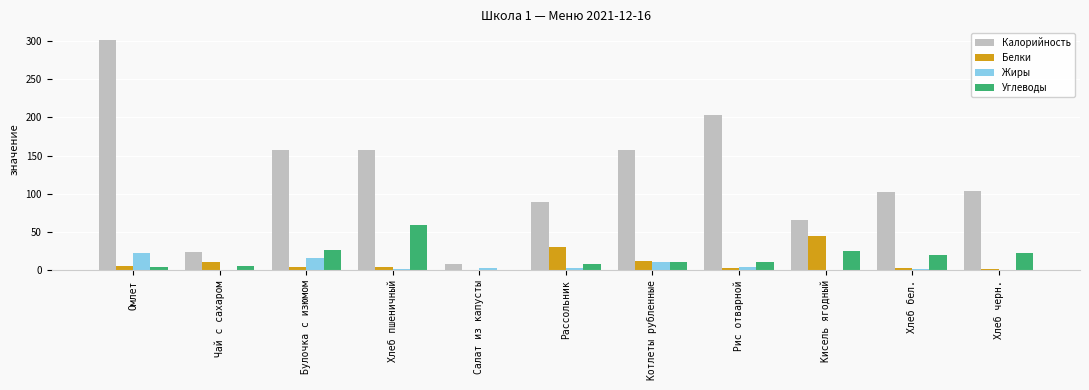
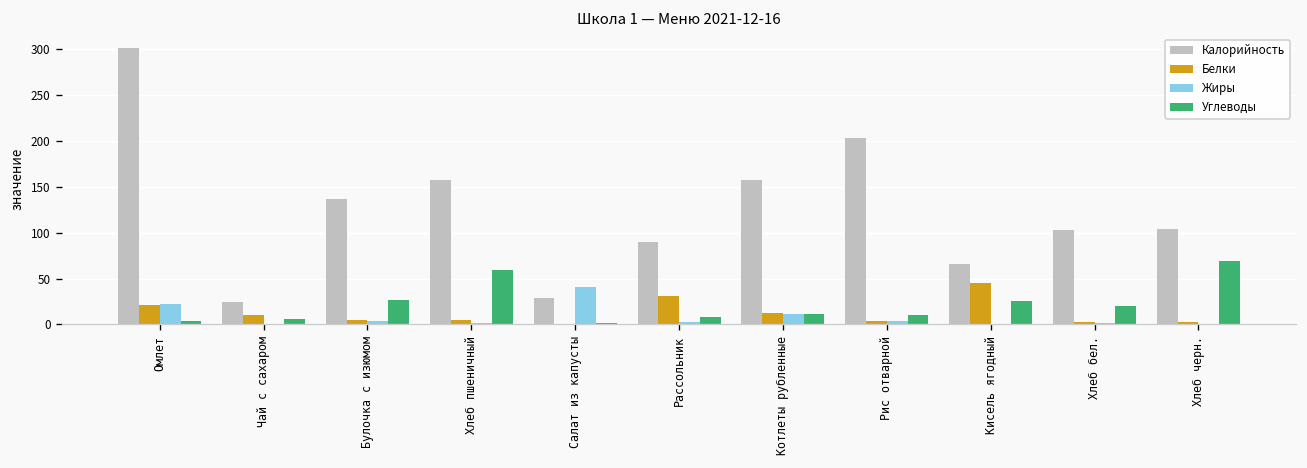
  {
    "Калорийность": {
      "Омлет": 300,
      "Чай с сахаром": 20,
-     "Булочка с изюмом": 160,
+     "Булочка с изюмом": 140,
      "Хлеб пшеничный": 160,
-     "Салат из капусты": 10,
+     "Салат из капусты": 30,
      "Рассольник": 90,
      "Котлеты рубленные": 160,
      "Рис отварной": 200,
      "Кисель ягодный": 70,
      "Хлеб бел.": 100,
      "Хлеб черн.": 100
    },
    "Белки": {
-     "Омлет": 10,
+     "Омлет": 20,
      "Чай с сахаром": 10,
      "Булочка с изюмом": 0,
      "Хлеб пшеничный": 0,
      "Рассольник": 30,
      "Котлеты рубленные": 10,
      "Рис отварной": 0,
      "Кисель ягодный": 50
    },
    "Жиры": {
      "Омлет": 20,
      "Чай с сахаром": 0,
-     "Булочка с изюмом": 20,
-     "Салат из капусты": 0,
+     "Булочка с изюмом": 0,
+     "Салат из капусты": 40,
      "Котлеты рубленные": 10,
      "Рис отварной": 0
    },
    "Углеводы": {
      "Омлет": 0,
      "Чай с сахаром": 10,
      "Булочка с изюмом": 30,
      "Хлеб пшеничный": 60,
      "Рассольник": 10,
      "Котлеты рубленные": 10,
      "Рис отварной": 10,
      "Кисель ягодный": 30,
      "Хлеб бел.": 20,
-     "Хлеб черн.": 20
+     "Хлеб черн.": 70
    }
  }
